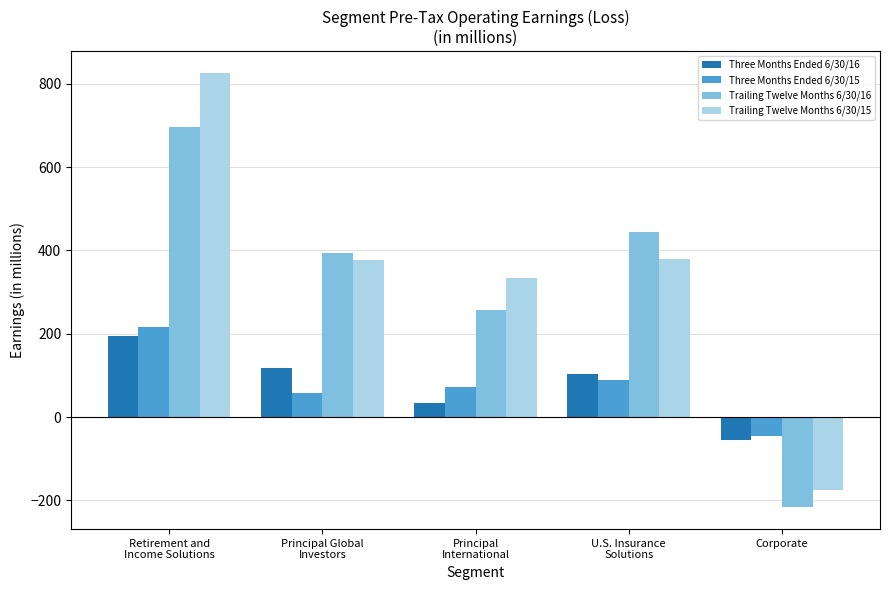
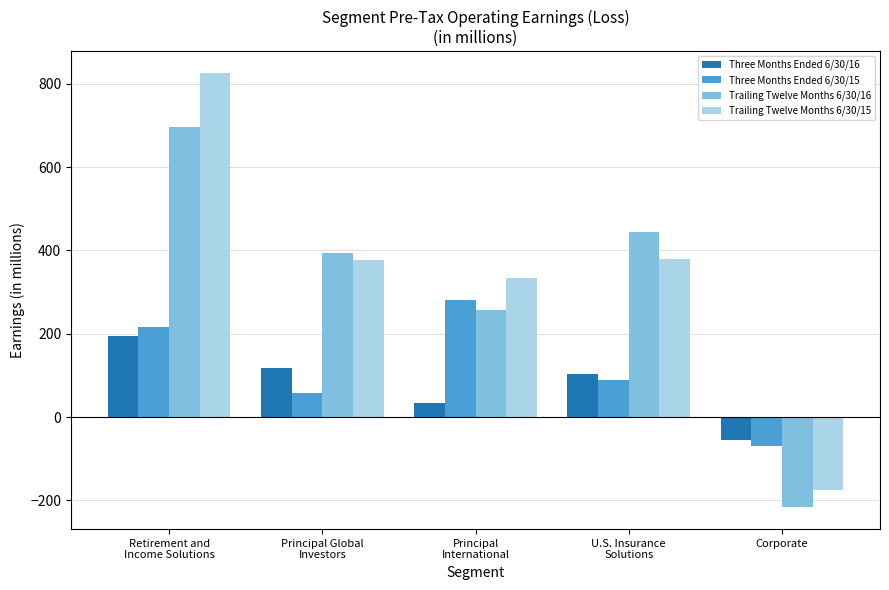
  {
    "Three Months Ended 6/30/16": {
      "Retirement and Income Solutions": 190,
      "Principal Global Investors": 120,
      "Principal International": 30,
      "U.S. Insurance Solutions": 100,
      "Corporate": -50
    },
    "Three Months Ended 6/30/15": {
      "Retirement and Income Solutions": 220,
      "Principal Global Investors": 60,
-     "Principal International": 70,
+     "Principal International": 280,
      "U.S. Insurance Solutions": 90,
-     "Corporate": -50
+     "Corporate": -70
    }
  }
